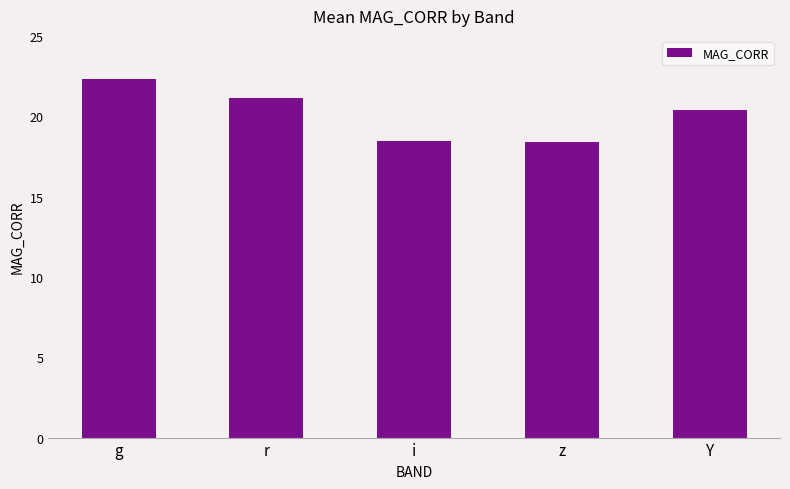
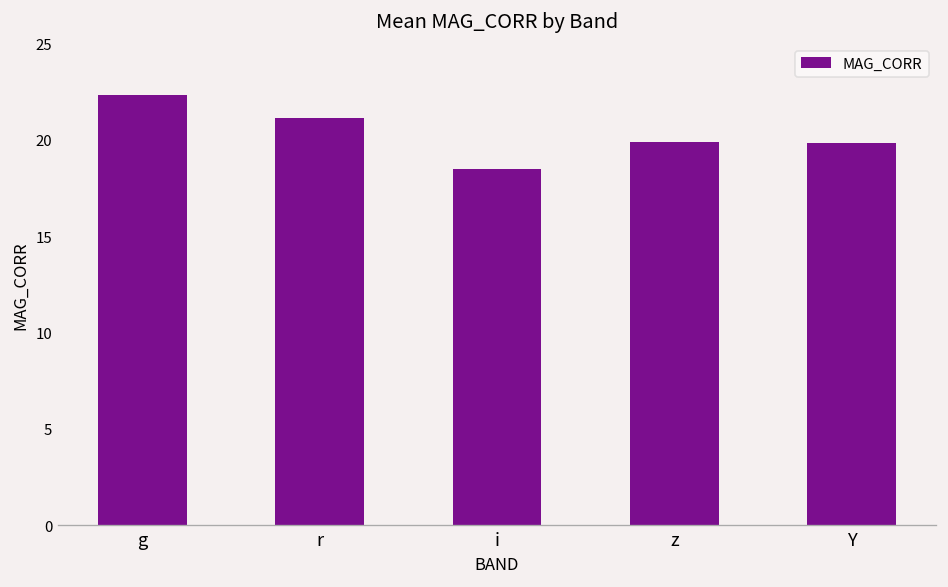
  {
    "g": 22.3,
    "r": 21.1,
    "i": 18.5,
-   "z": 18.4,
-   "Y": 20.4
+   "z": 19.9,
+   "Y": 19.8
  }
